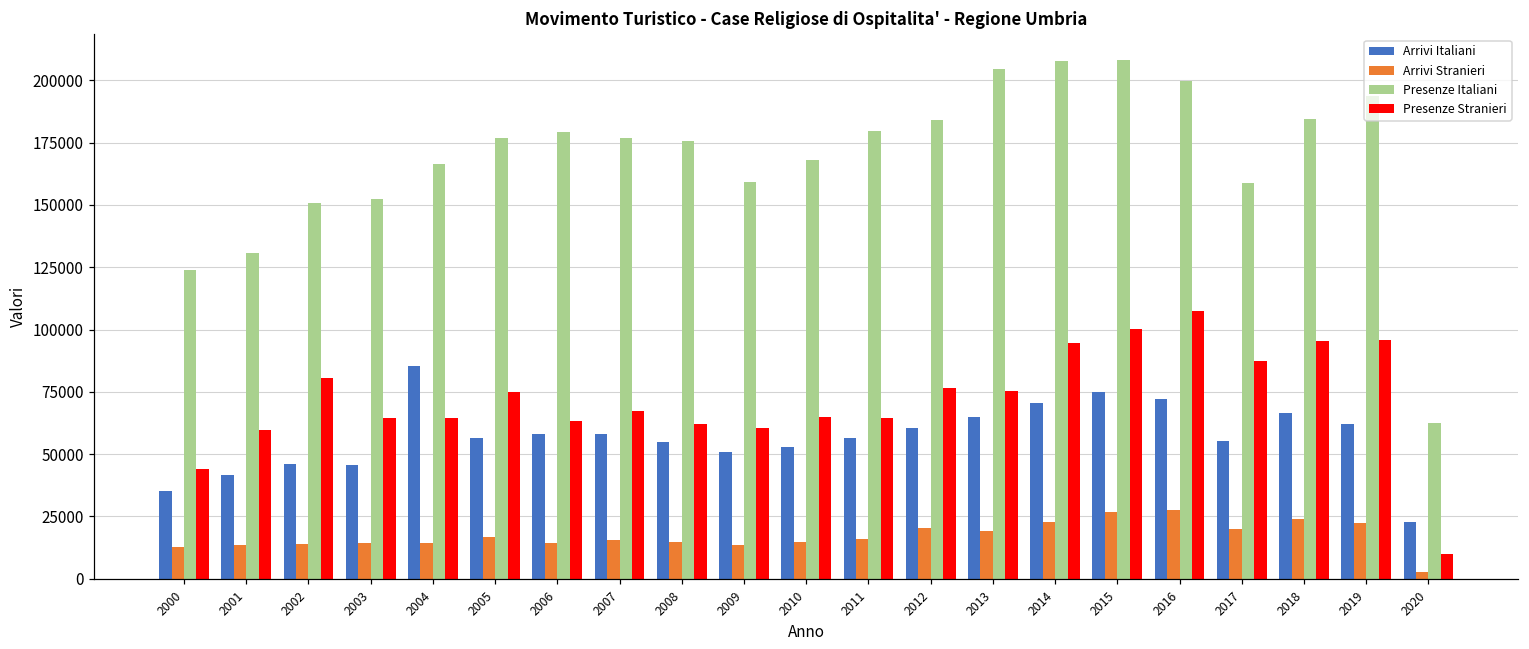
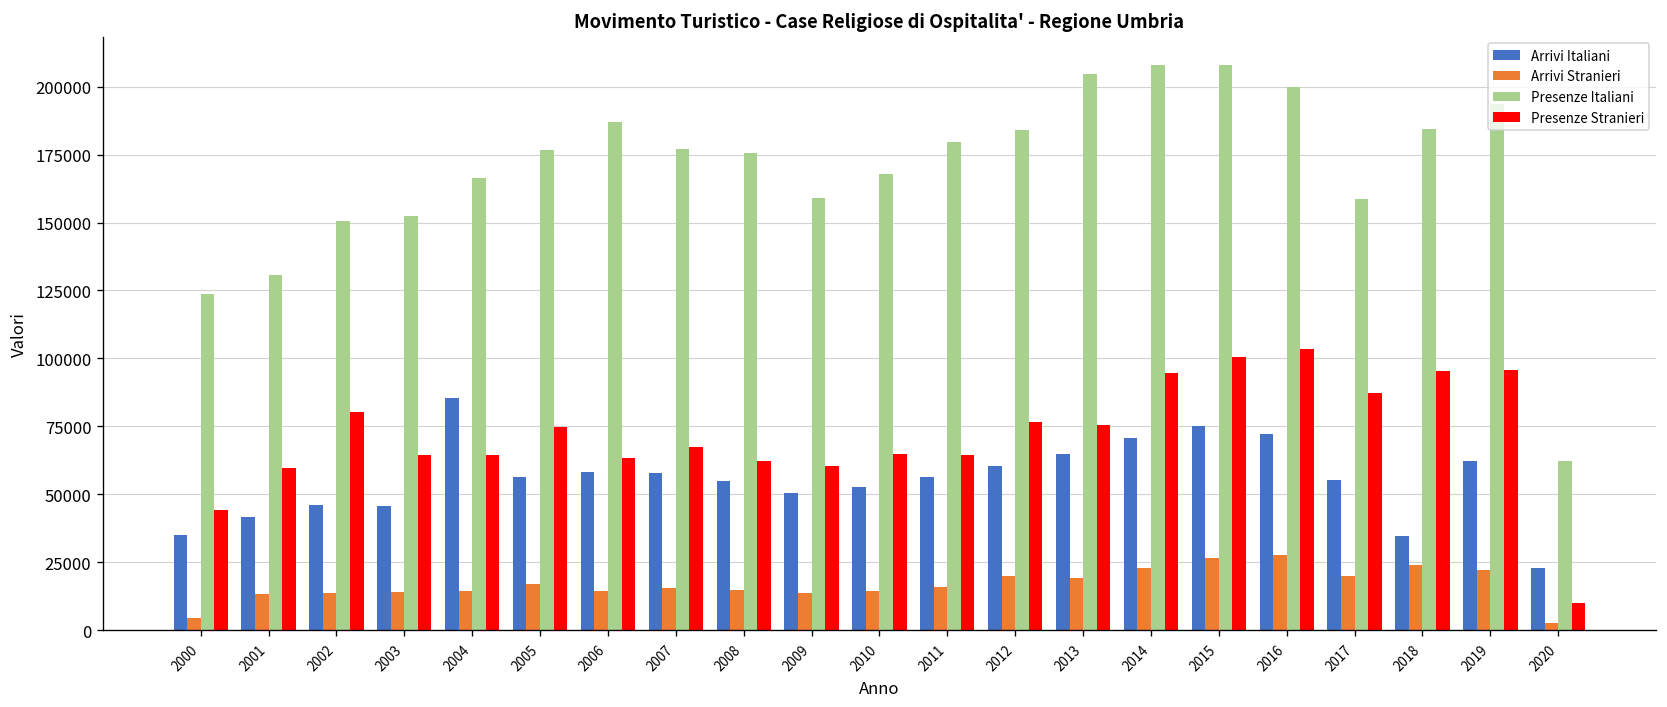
  {
    "Arrivi Italiani": {
      "2000": 35000,
      "2001": 42000,
      "2002": 46000,
      "2003": 46000,
      "2004": 85000,
      "2005": 56000,
      "2006": 58000,
      "2007": 58000,
      "2008": 55000,
      "2009": 51000,
      "2010": 53000,
      "2011": 56000,
      "2012": 60000,
      "2013": 65000,
      "2014": 71000,
      "2015": 75000,
      "2016": 72000,
      "2017": 55000,
-     "2018": 66000,
+     "2018": 35000,
      "2019": 62000,
      "2020": 23000
    },
    "Arrivi Stranieri": {
-     "2000": 13000,
+     "2000": 4000,
      "2001": 13000,
      "2002": 14000,
      "2003": 14000,
      "2004": 14000,
      "2005": 17000,
      "2006": 14000,
      "2007": 16000,
      "2008": 15000,
      "2009": 14000,
      "2010": 15000,
      "2011": 16000,
      "2012": 20000,
      "2013": 19000,
      "2014": 23000,
      "2015": 27000,
      "2016": 28000,
      "2017": 20000,
      "2018": 24000,
      "2019": 22000,
      "2020": 3000
    },
    "Presenze Italiani": {
      "2000": 124000,
      "2001": 131000,
      "2002": 151000,
      "2003": 152000,
      "2004": 166000,
      "2005": 177000,
-     "2006": 179000,
+     "2006": 187000,
      "2007": 177000,
      "2008": 175000,
      "2009": 159000,
      "2010": 168000,
      "2011": 180000,
      "2012": 184000,
      "2013": 205000,
      "2014": 208000,
      "2015": 208000,
      "2016": 200000,
      "2017": 159000,
      "2018": 184000,
      "2020": 62000
    },
    "Presenze Stranieri": {
      "2000": 44000,
      "2001": 60000,
      "2002": 80000,
      "2003": 64000,
      "2004": 64000,
      "2005": 75000,
      "2006": 63000,
      "2007": 67000,
      "2008": 62000,
      "2009": 60000,
      "2010": 65000,
      "2011": 65000,
      "2012": 77000,
      "2013": 75000,
      "2014": 95000,
      "2015": 100000,
-     "2016": 107000,
+     "2016": 104000,
      "2017": 87000,
      "2018": 95000,
      "2019": 96000,
      "2020": 10000
    }
  }
